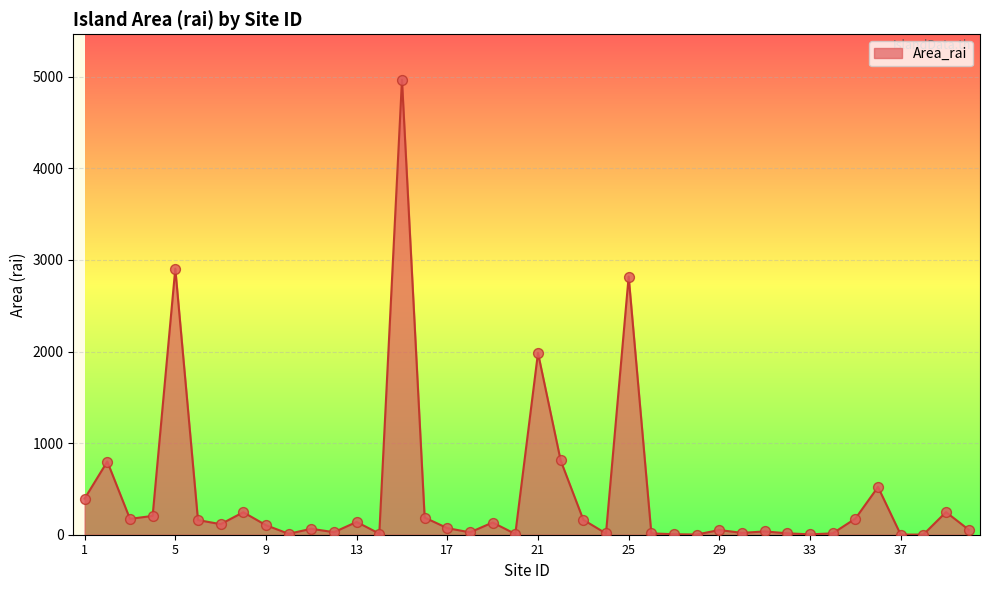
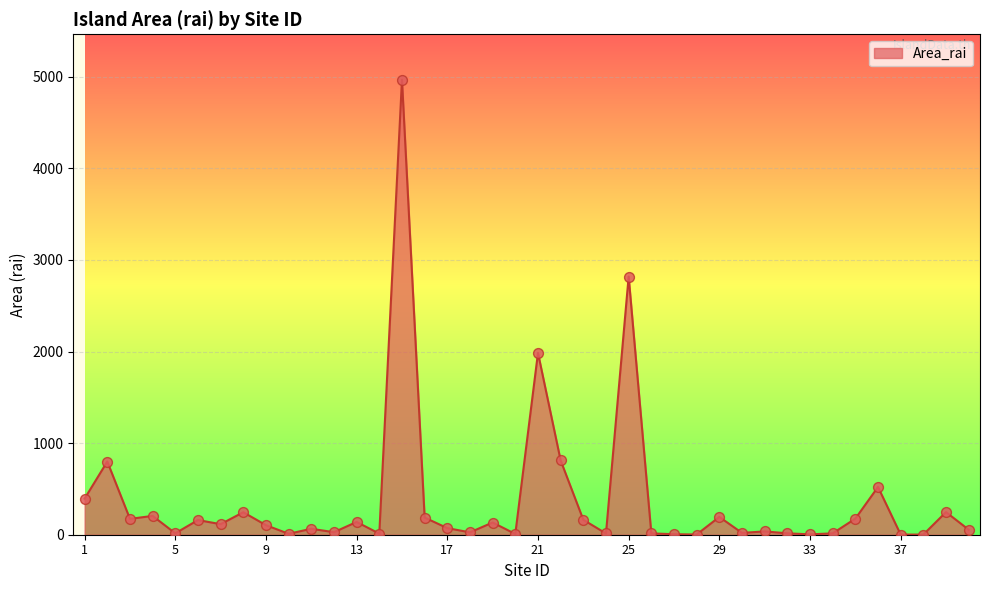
  {
    "1": 400,
-   "5": 2900,
+   "5": 0,
    "9": 100,
    "13": 100,
    "17": 100,
    "21": 2000,
    "25": 2800,
-   "29": 100,
+   "29": 200,
    "33": 0,
    "37": 0
  }
